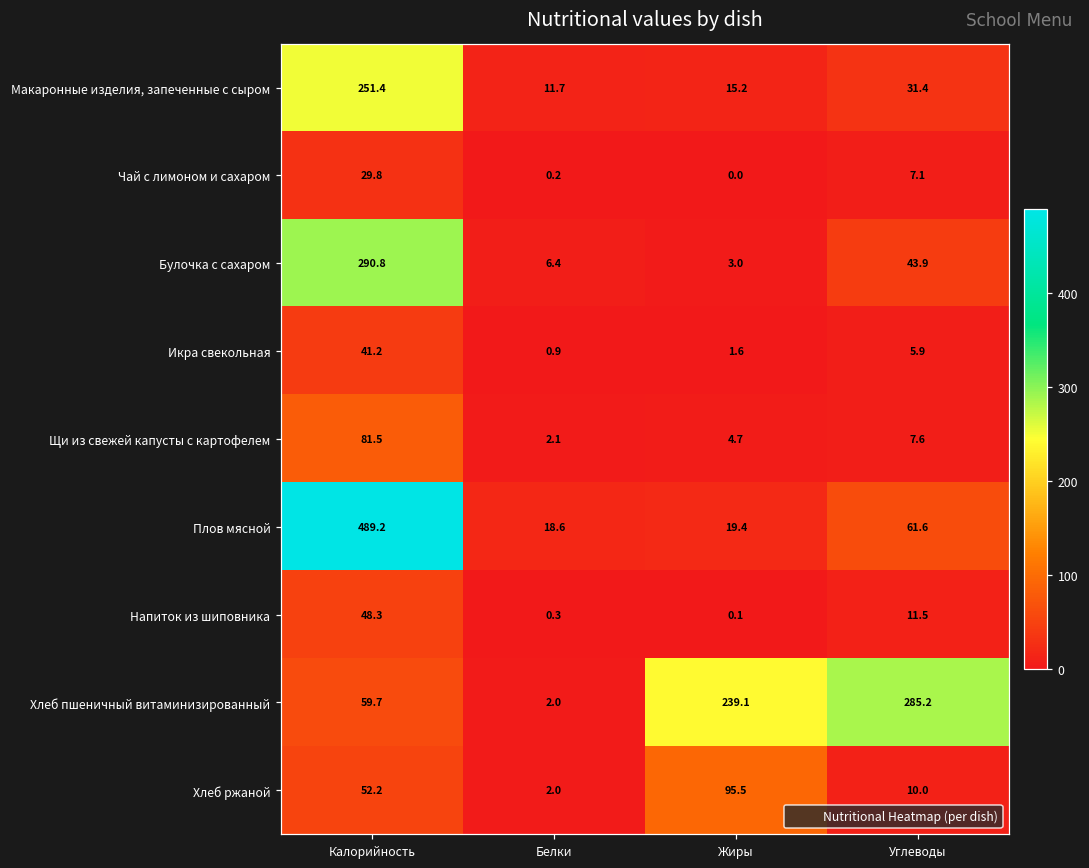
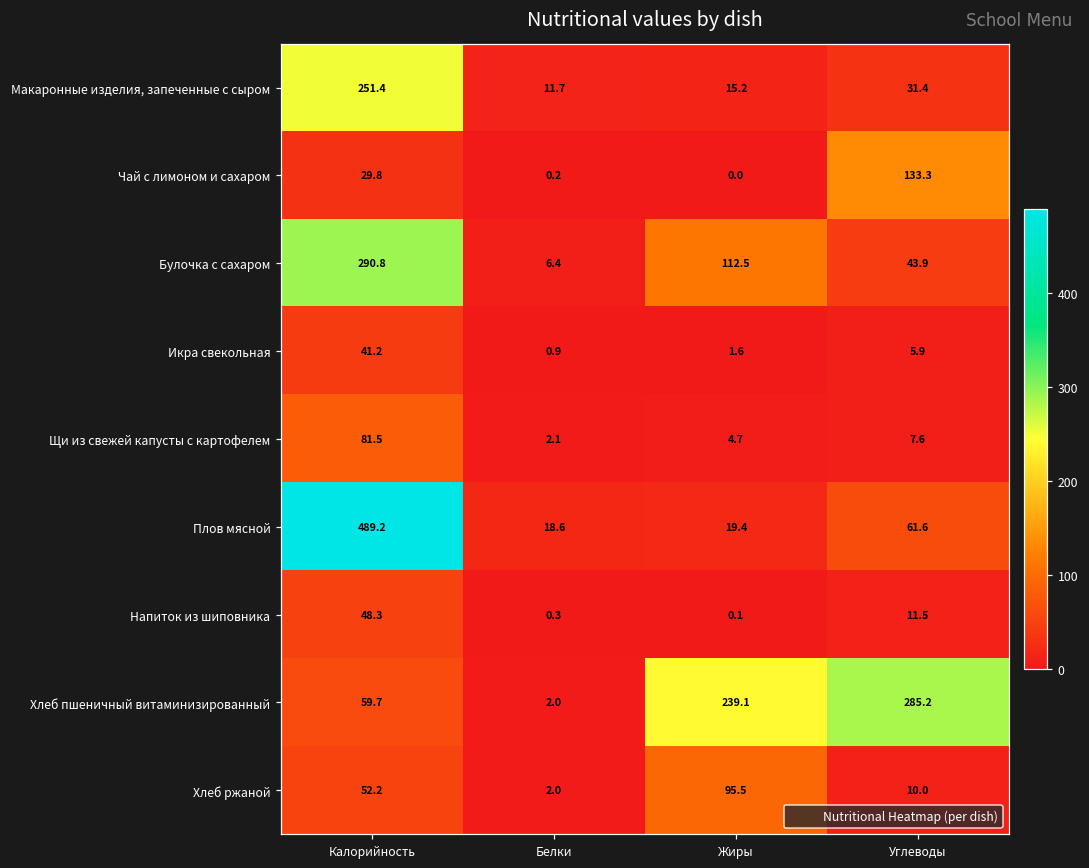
  {
    "Макаронные изделия, запеченные с сыром": {
      "Калорийность": 251.4,
      "Белки": 11.7,
      "Жиры": 15.2,
      "Углеводы": 31.4
    },
    "Чай с лимоном и сахаром": {
      "Калорийность": 29.8,
      "Белки": 0.2,
      "Жиры": 0.0,
-     "Углеводы": 7.1
+     "Углеводы": 133.3
    },
    "Булочка с сахаром": {
      "Калорийность": 290.8,
      "Белки": 6.4,
-     "Жиры": 3.0,
+     "Жиры": 112.5,
      "Углеводы": 43.9
    },
    "Икра свекольная": {
      "Калорийность": 41.2,
      "Белки": 0.9,
      "Жиры": 1.6,
      "Углеводы": 5.9
    },
    "Щи из свежей капусты с картофелем": {
      "Калорийность": 81.5,
      "Белки": 2.1,
      "Жиры": 4.7,
      "Углеводы": 7.6
    },
    "Плов мясной": {
      "Калорийность": 489.2,
      "Белки": 18.6,
      "Жиры": 19.4,
      "Углеводы": 61.6
    },
    "Напиток из шиповника": {
      "Калорийность": 48.3,
      "Белки": 0.3,
      "Жиры": 0.1,
      "Углеводы": 11.5
    },
    "Хлеб пшеничный витаминизированный": {
      "Калорийность": 59.7,
      "Белки": 2.0,
      "Жиры": 239.1,
      "Углеводы": 285.2
    },
    "Хлеб ржаной": {
      "Калорийность": 52.2,
      "Белки": 2.0,
      "Жиры": 95.5,
      "Углеводы": 10.0
    }
  }
